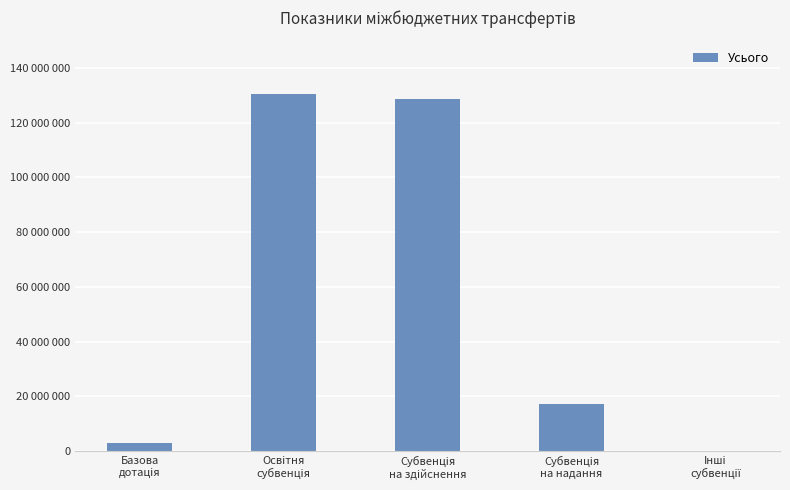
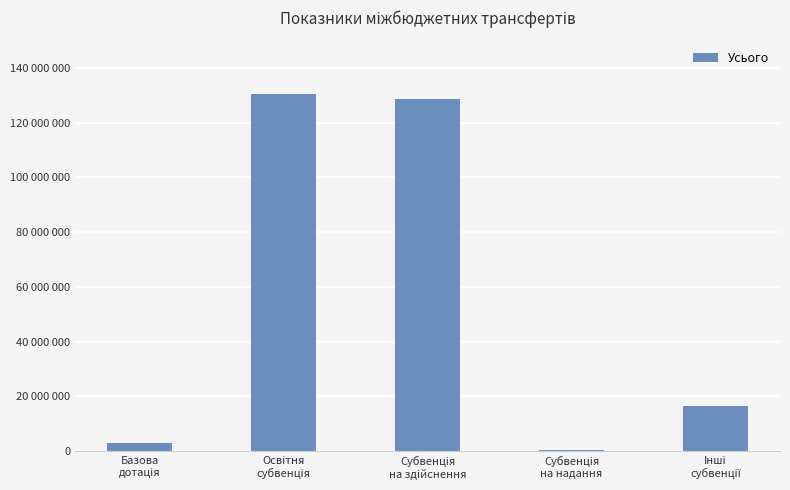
  {
    "Базова дотація": 3000000,
    "Освітня субвенція": 131000000,
    "Субвенція на здійснення": 129000000,
-   "Субвенція на надання": 17000000,
-   "Інші субвенції": 0
+   "Субвенція на надання": 0,
+   "Інші субвенції": 16000000
  }
